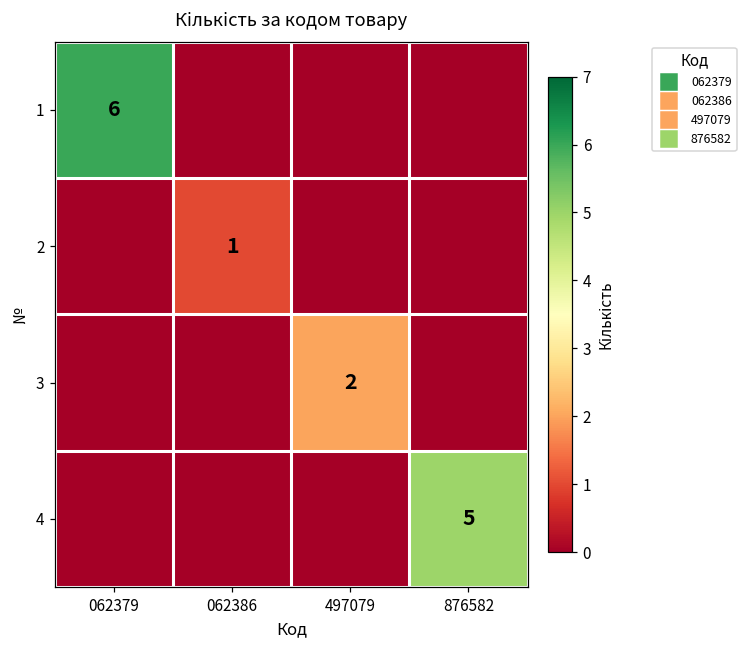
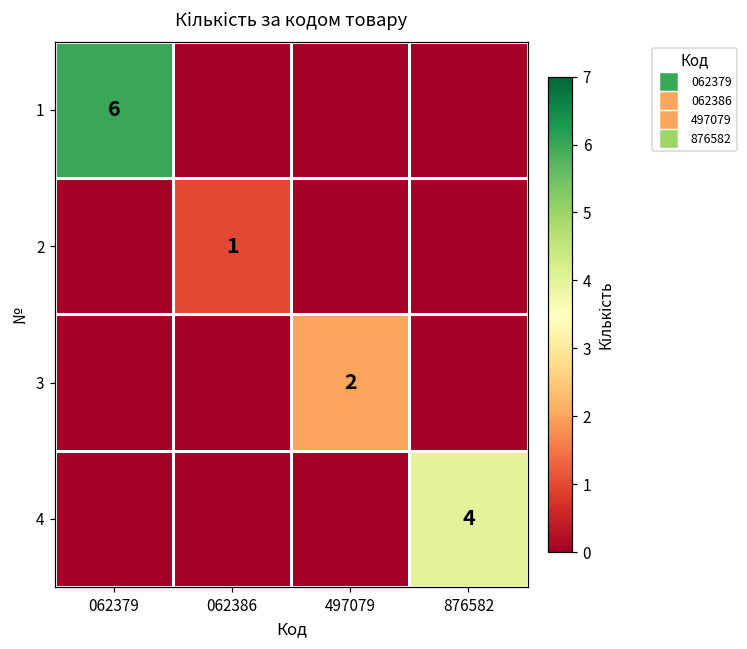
  {
    "1": {
      "062379": 6
    },
    "2": {
      "062386": 1
    },
    "3": {
      "497079": 2
    },
    "4": {
-     "876582": 5
+     "876582": 4
    }
  }
